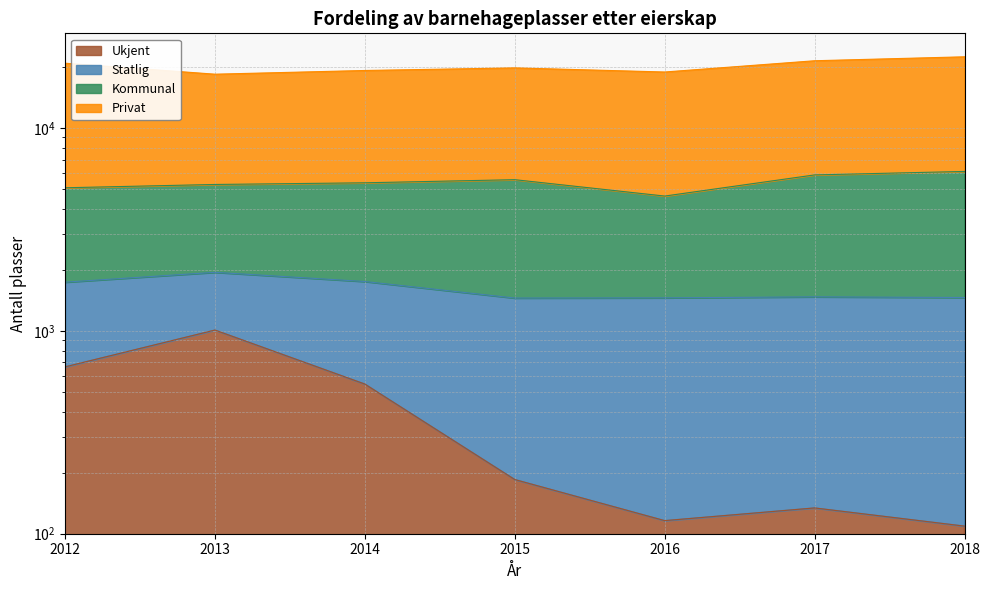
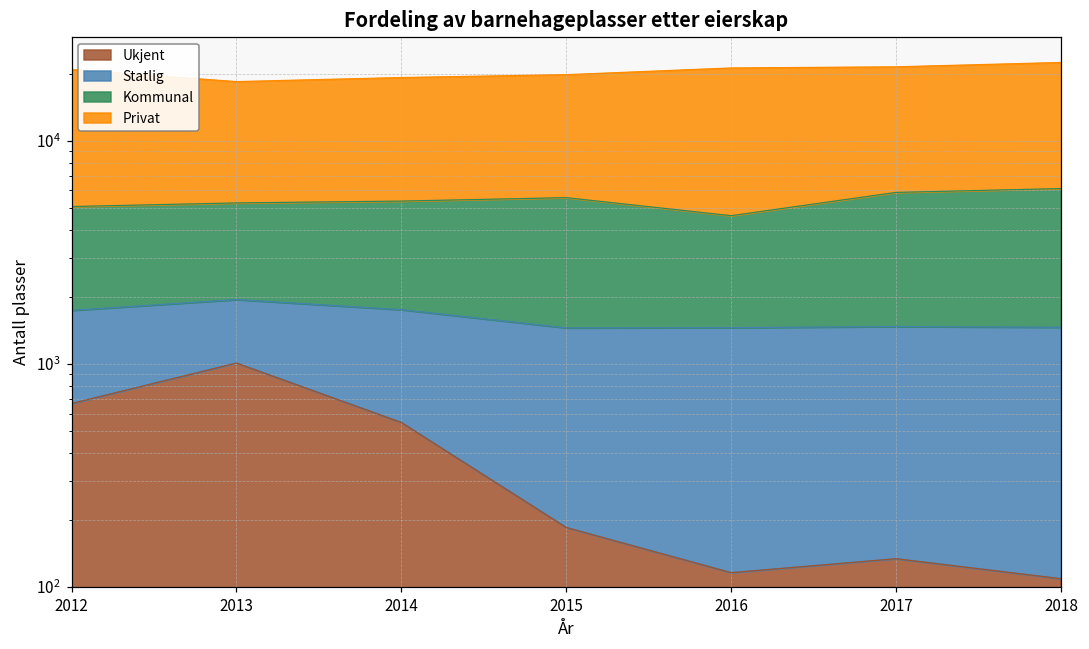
  {
    "Ukjent": {
      "2012": 670,
      "2013": 1000,
      "2014": 550,
      "2015": 190,
      "2016": 120,
      "2017": 130,
      "2018": 110
    },
    "Statlig": {
      "2012": 1100,
      "2013": 900,
      "2014": 1200,
      "2015": 1300,
      "2016": 1300,
      "2017": 1300,
      "2018": 1400
    },
    "Kommunal": {
      "2012": 3300,
      "2013": 3300,
      "2014": 3600,
      "2015": 4100,
      "2016": 3200,
      "2017": 4400,
      "2018": 4700
    },
    "Privat": {
      "2012": 16000,
      "2013": 13000,
      "2014": 14000,
      "2015": 14000,
-     "2016": 14000,
+     "2016": 17000,
      "2017": 16000,
      "2018": 16000
    }
  }
